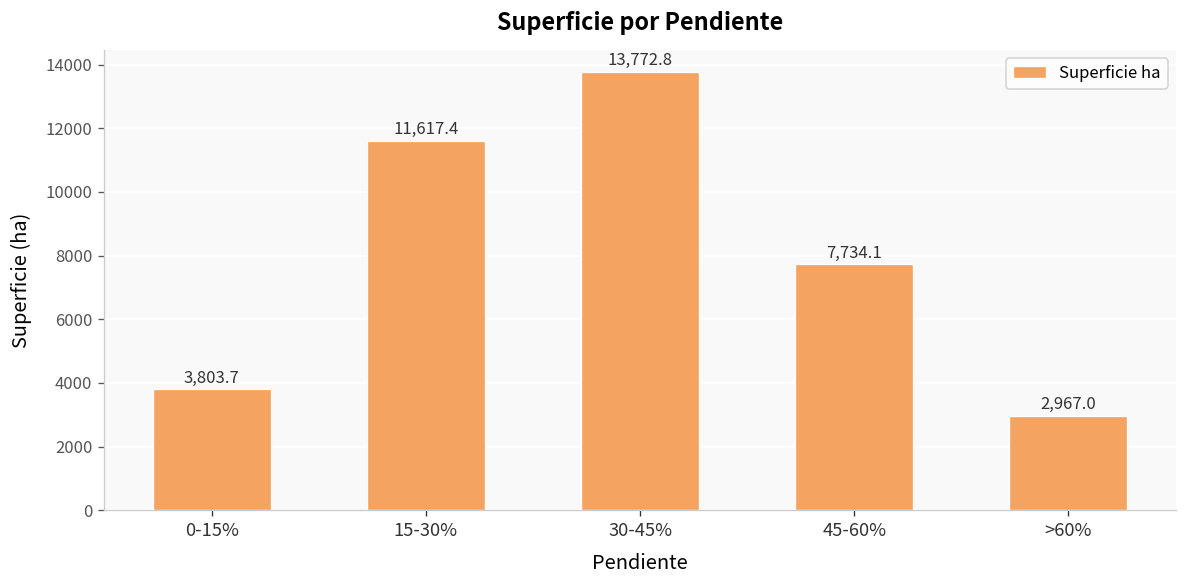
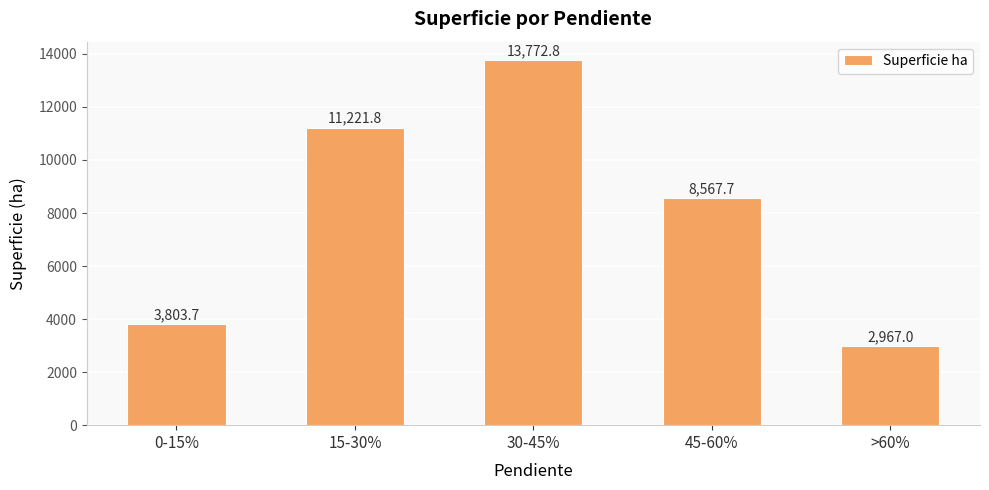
  {
    "0-15%": "3,803.7",
-   "15-30%": "11,617.4",
+   "15-30%": "11,221.8",
    "30-45%": "13,772.8",
-   "45-60%": "7,734.1",
+   "45-60%": "8,567.7",
    ">60%": "2,967.0"
  }
